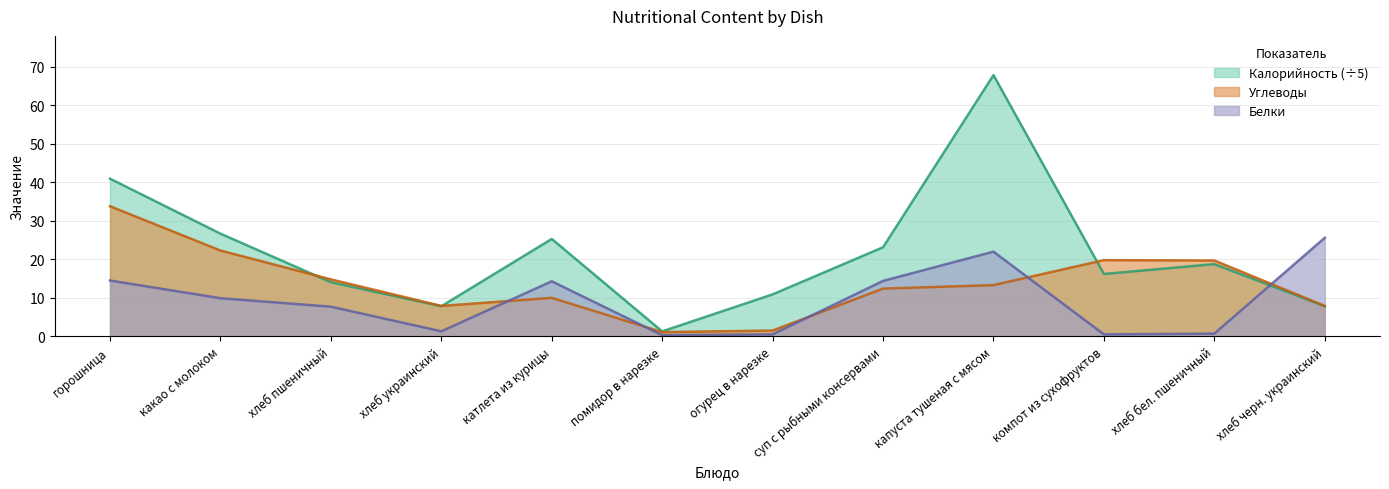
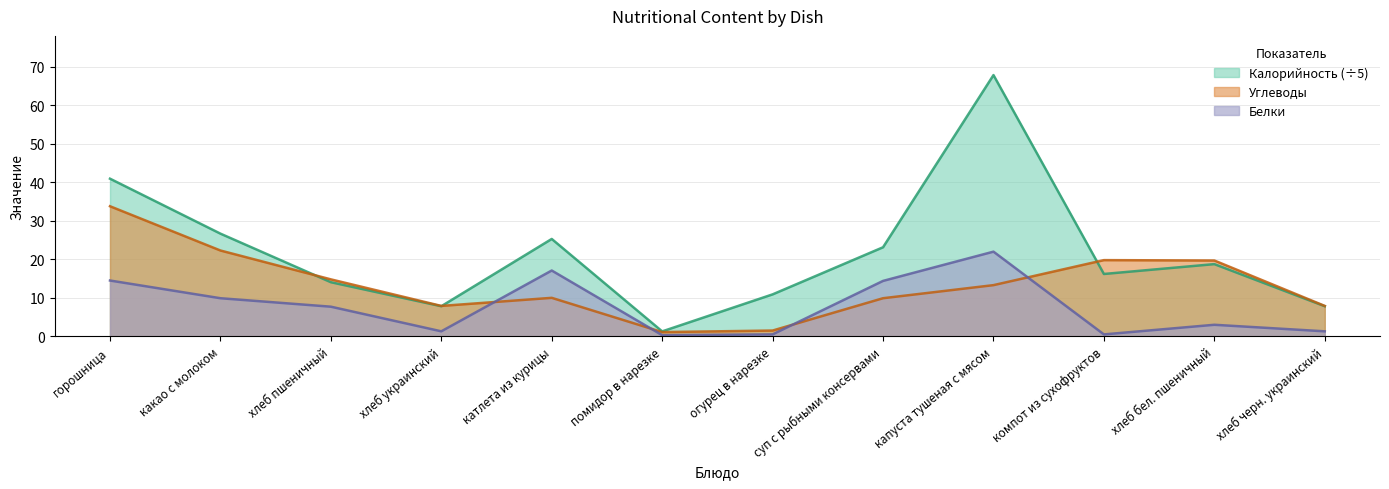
  {
    "Калорийность (÷5)": {
      "горошница": 41,
      "какао с молоком": 27,
      "хлеб пшеничный": 14,
      "катлета из курицы": 25,
      "огурец в нарезке": 11,
      "суп с рыбными консервами": 23,
      "капуста тушеная с мясом": 68,
      "компот из сухофруктов": 16,
      "хлеб бел. пшеничный": 19
    },
    "Углеводы": {
      "горошница": 34,
      "какао с молоком": 22,
      "хлеб пшеничный": 15,
      "катлета из курицы": 10,
      "огурец в нарезке": 2,
-     "суп с рыбными консервами": 12,
+     "суп с рыбными консервами": 10,
      "капуста тушеная с мясом": 13,
      "компот из сухофруктов": 20,
      "хлеб бел. пшеничный": 20
    },
    "Белки": {
      "горошница": 15,
      "какао с молоком": 10,
      "хлеб пшеничный": 8,
      "хлеб украинский": 1,
-     "катлета из курицы": 14,
+     "катлета из курицы": 17,
      "помидор в нарезке": 0,
      "огурец в нарезке": 1,
      "суп с рыбными консервами": 14,
      "капуста тушеная с мясом": 22,
      "компот из сухофруктов": 1,
-     "хлеб бел. пшеничный": 1,
-     "хлеб черн. украинский": 26
+     "хлеб бел. пшеничный": 3,
+     "хлеб черн. украинский": 1
    }
  }
